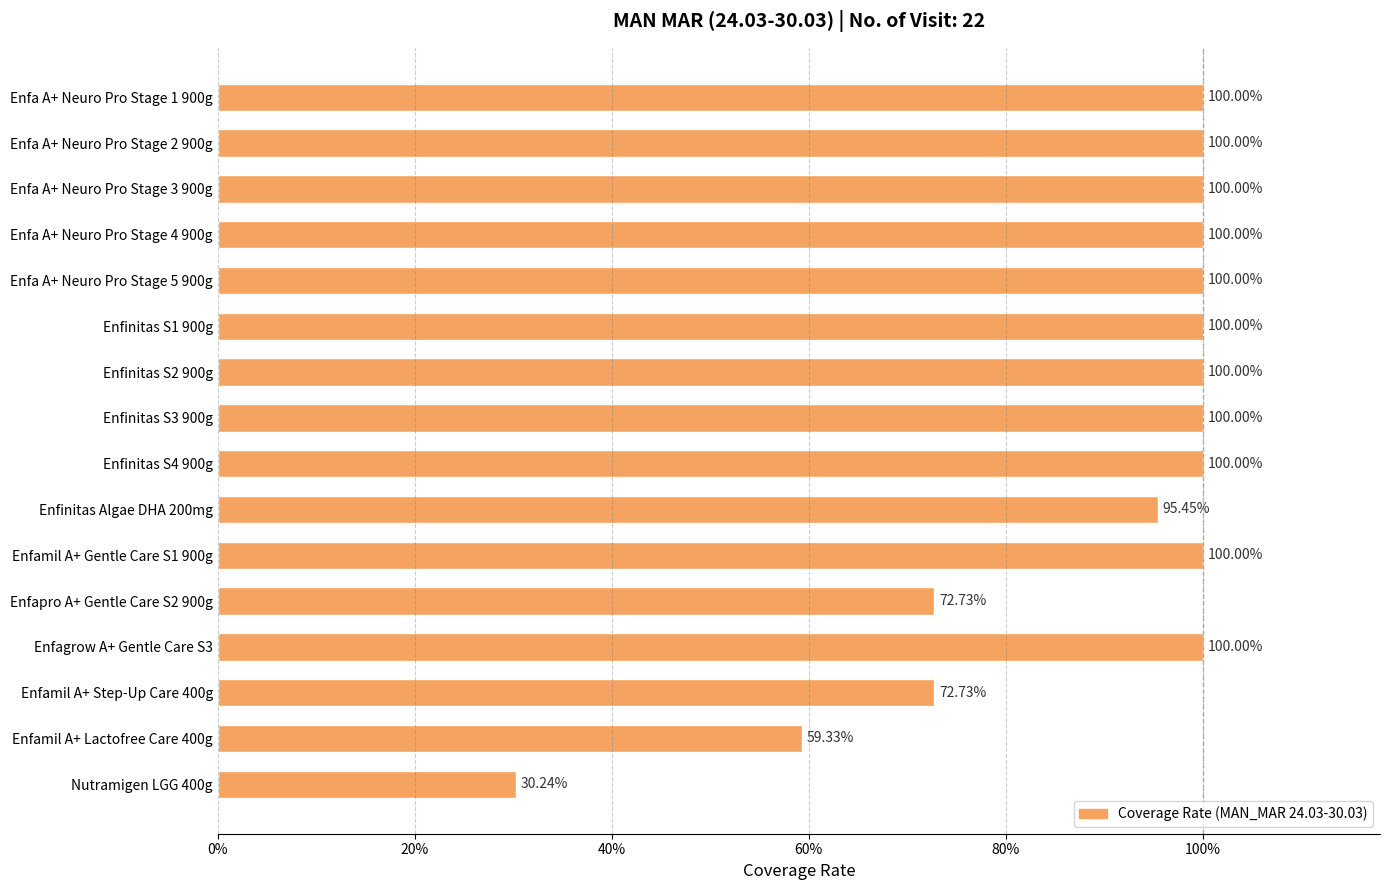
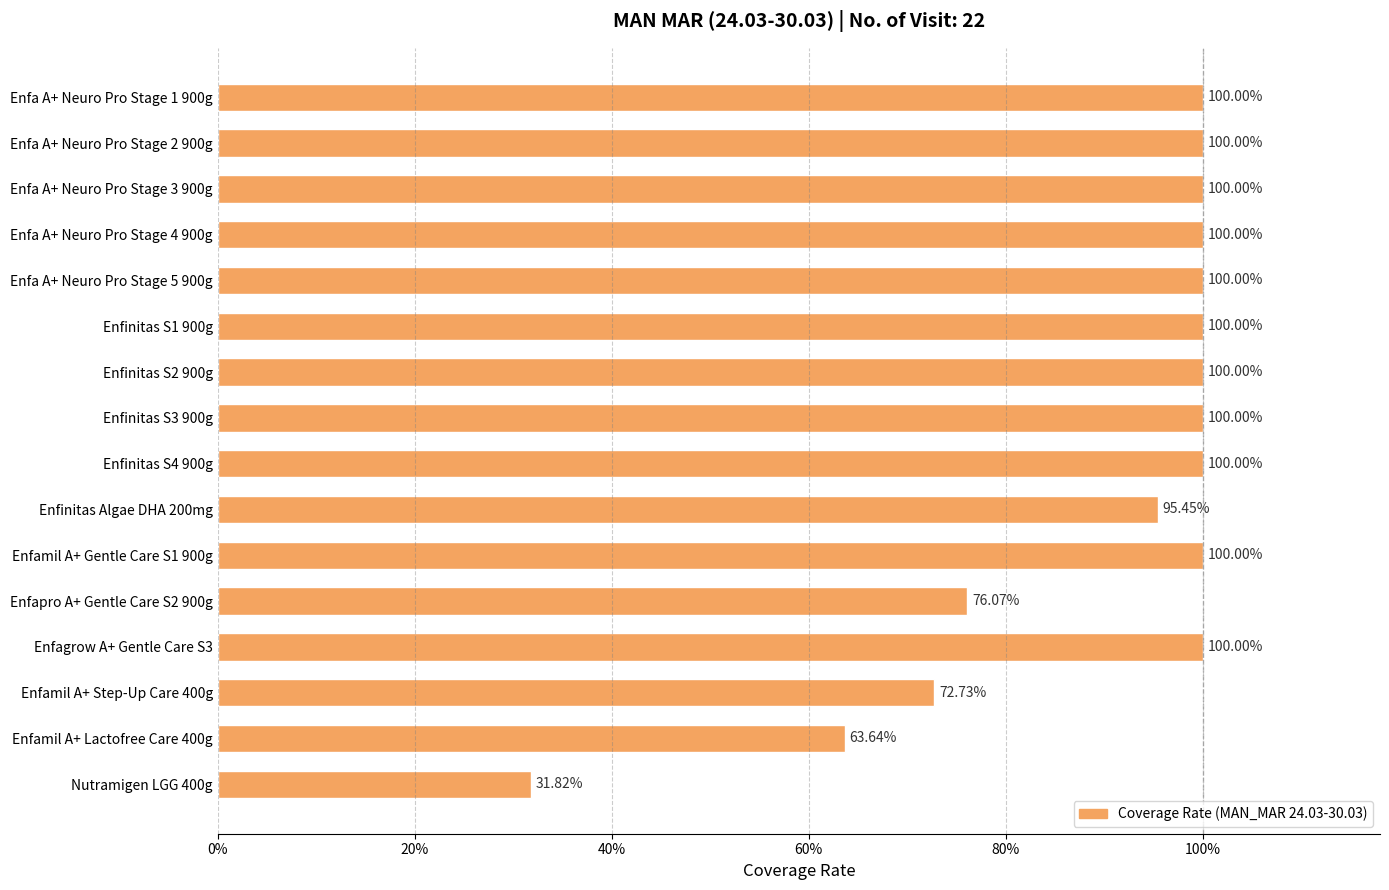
  {
    "Enfa A+ Neuro Pro Stage 1 900g": "100.00%",
    "Enfa A+ Neuro Pro Stage 2 900g": "100.00%",
    "Enfa A+ Neuro Pro Stage 3 900g": "100.00%",
    "Enfa A+ Neuro Pro Stage 4 900g": "100.00%",
    "Enfa A+ Neuro Pro Stage 5 900g": "100.00%",
    "Enfinitas S1 900g": "100.00%",
    "Enfinitas S2 900g": "100.00%",
    "Enfinitas S3 900g": "100.00%",
    "Enfinitas S4 900g": "100.00%",
    "Enfinitas Algae DHA 200mg": "95.45%",
    "Enfamil A+ Gentle Care S1 900g": "100.00%",
-   "Enfapro A+ Gentle Care S2 900g": "72.73%",
+   "Enfapro A+ Gentle Care S2 900g": "76.07%",
    "Enfagrow A+ Gentle Care S3": "100.00%",
    "Enfamil A+ Step-Up Care 400g": "72.73%",
-   "Enfamil A+ Lactofree Care 400g": "59.33%",
-   "Nutramigen LGG 400g": "30.24%"
+   "Enfamil A+ Lactofree Care 400g": "63.64%",
+   "Nutramigen LGG 400g": "31.82%"
  }
